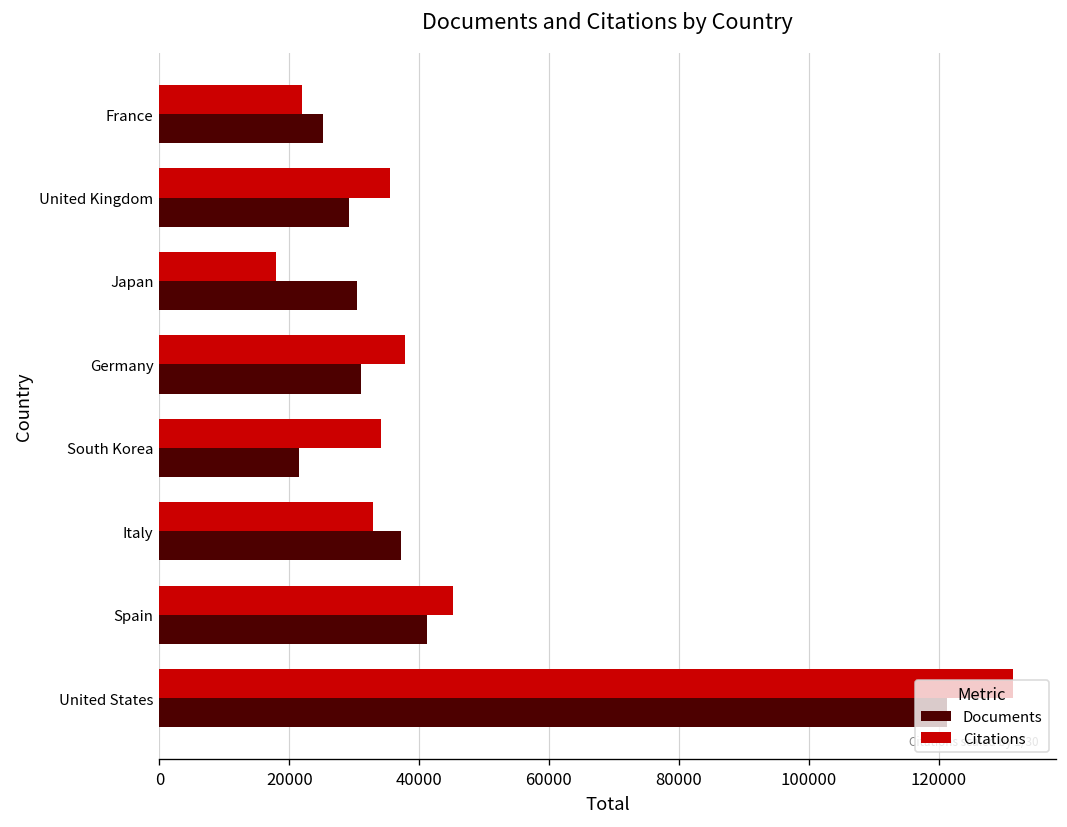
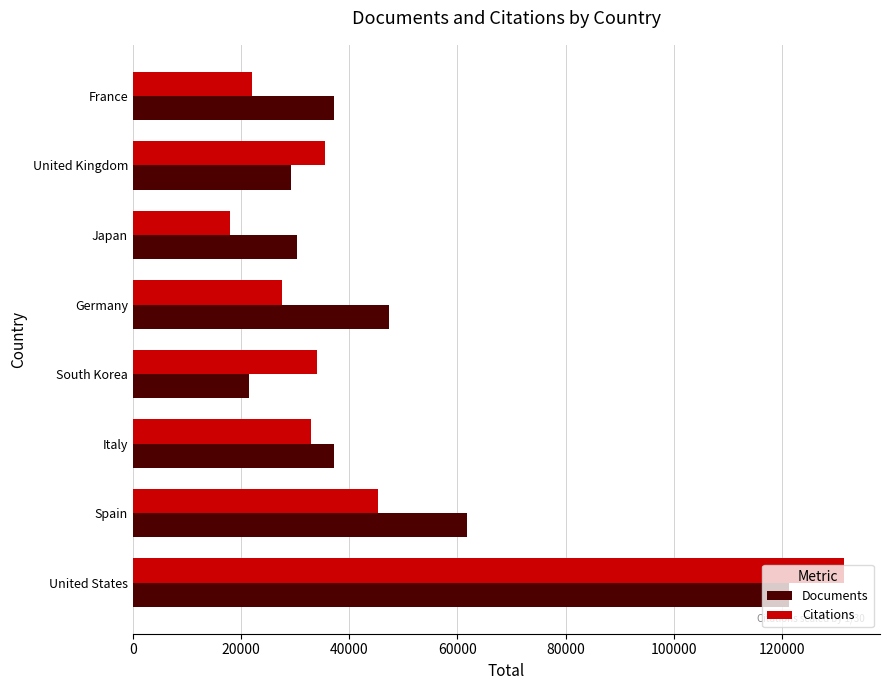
  {
    "Documents": {
-     "France": 25000,
+     "France": 37000,
      "United Kingdom": 29000,
      "Japan": 30000,
-     "Germany": 31000,
+     "Germany": 47000,
      "South Korea": 22000,
      "Italy": 37000,
-     "Spain": 41000
+     "Spain": 62000
    },
    "Citations": {
      "France": 22000,
      "United Kingdom": 35000,
      "Japan": 18000,
-     "Germany": 38000,
+     "Germany": 28000,
      "South Korea": 34000,
      "Italy": 33000,
      "Spain": 45000
    }
  }
